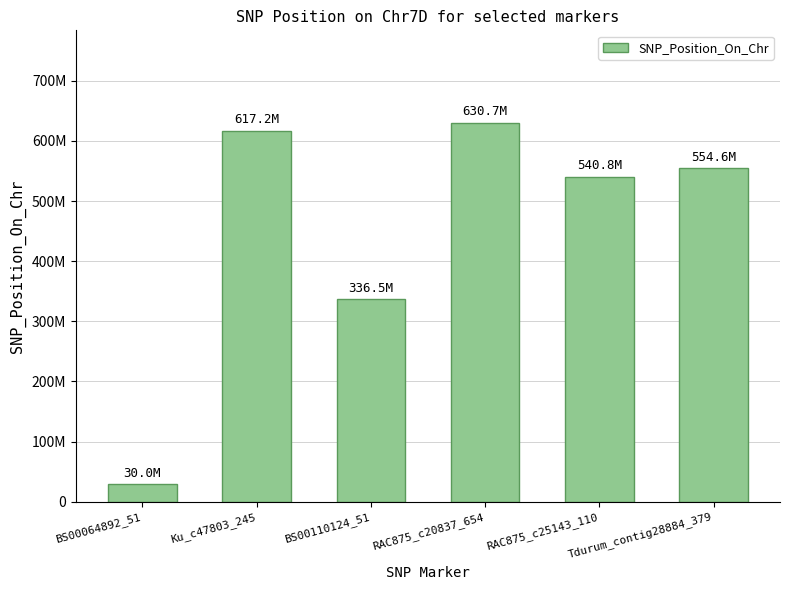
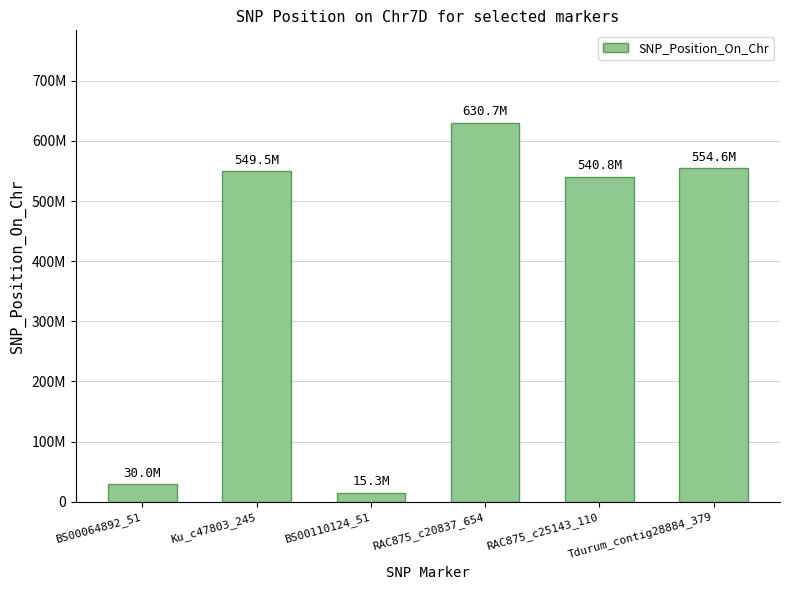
  {
    "BS00064892_51": "30.0M",
-   "Ku_c47803_245": "617.2M",
-   "BS00110124_51": "336.5M",
+   "Ku_c47803_245": "549.5M",
+   "BS00110124_51": "15.3M",
    "RAC875_c20837_654": "630.7M",
    "RAC875_c25143_110": "540.8M",
    "Tdurum_contig28884_379": "554.6M"
  }
